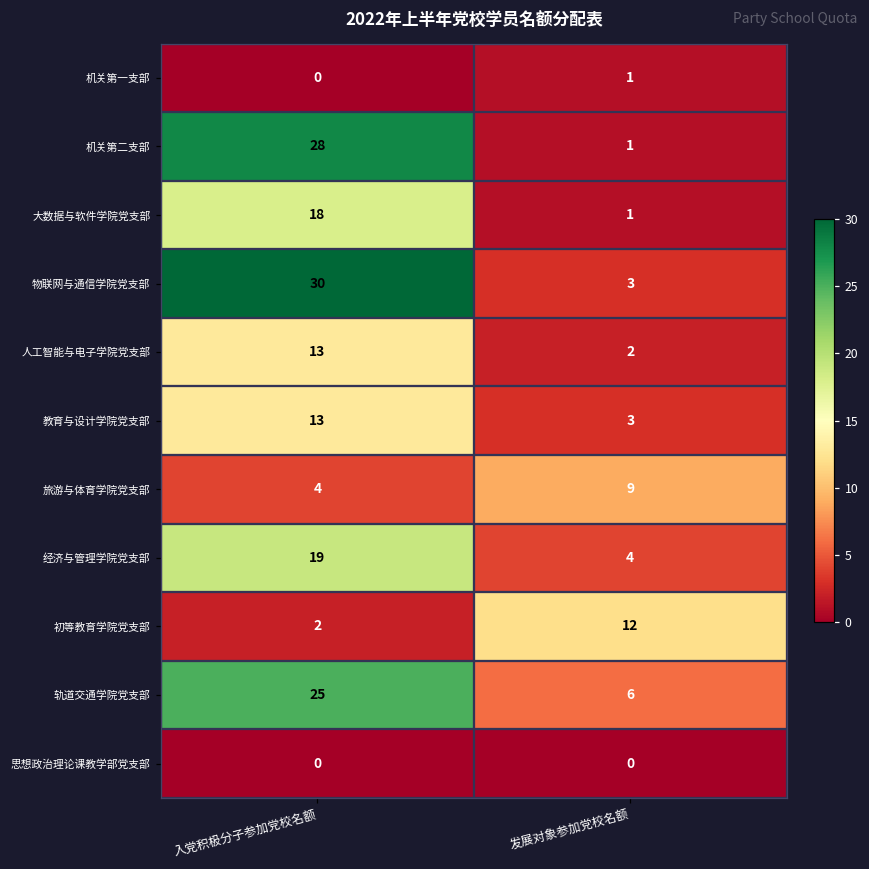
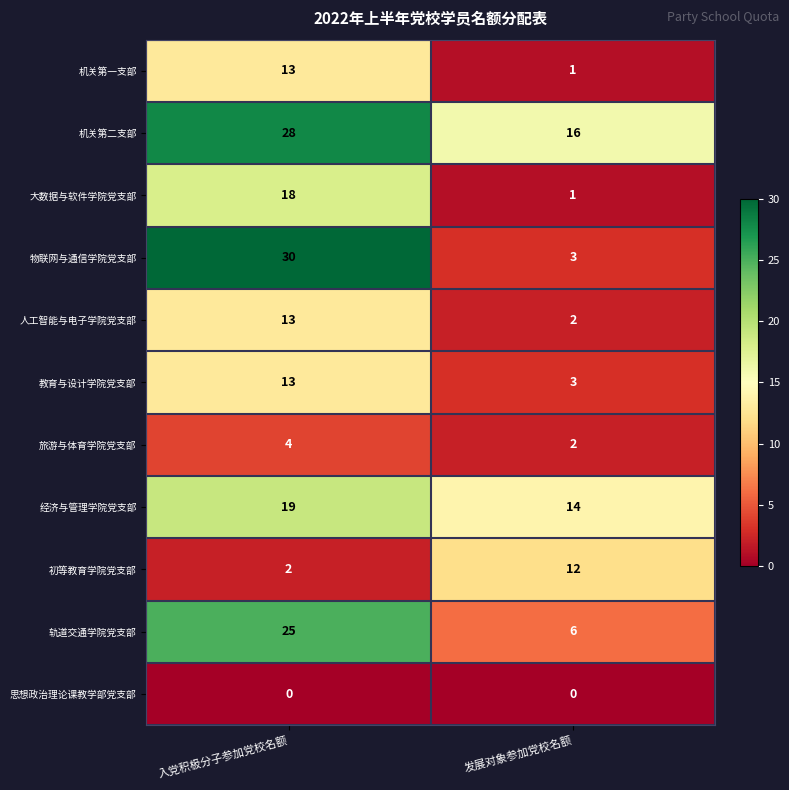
  {
    "机关第一支部": {
-     "入党积极分子参加党校名额": 0,
+     "入党积极分子参加党校名额": 13,
      "发展对象参加党校名额": 1
    },
    "机关第二支部": {
      "入党积极分子参加党校名额": 28,
-     "发展对象参加党校名额": 1
+     "发展对象参加党校名额": 16
    },
    "大数据与软件学院党支部": {
      "入党积极分子参加党校名额": 18,
      "发展对象参加党校名额": 1
    },
    "物联网与通信学院党支部": {
      "入党积极分子参加党校名额": 30,
      "发展对象参加党校名额": 3
    },
    "人工智能与电子学院党支部": {
      "入党积极分子参加党校名额": 13,
      "发展对象参加党校名额": 2
    },
    "教育与设计学院党支部": {
      "入党积极分子参加党校名额": 13,
      "发展对象参加党校名额": 3
    },
    "旅游与体育学院党支部": {
      "入党积极分子参加党校名额": 4,
-     "发展对象参加党校名额": 9
+     "发展对象参加党校名额": 2
    },
    "经济与管理学院党支部": {
      "入党积极分子参加党校名额": 19,
-     "发展对象参加党校名额": 4
+     "发展对象参加党校名额": 14
    },
    "初等教育学院党支部": {
      "入党积极分子参加党校名额": 2,
      "发展对象参加党校名额": 12
    },
    "轨道交通学院党支部": {
      "入党积极分子参加党校名额": 25,
      "发展对象参加党校名额": 6
    },
    "思想政治理论课教学部党支部": {
      "入党积极分子参加党校名额": 0,
      "发展对象参加党校名额": 0
    }
  }
